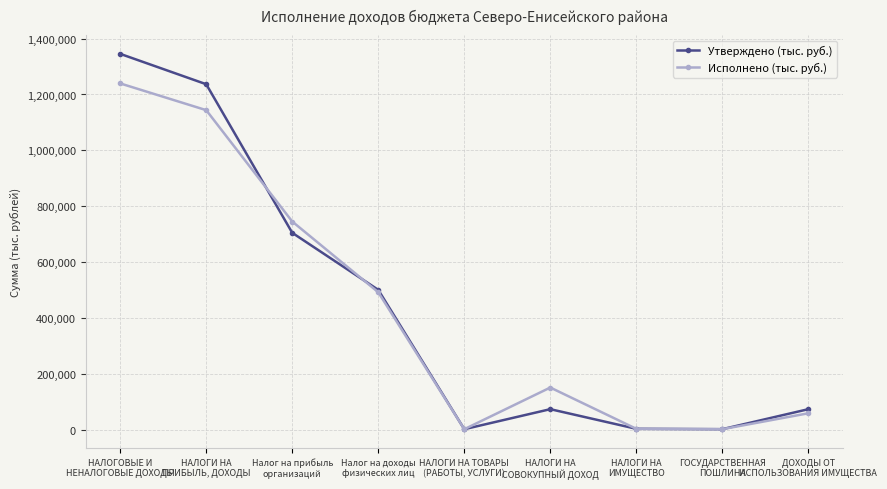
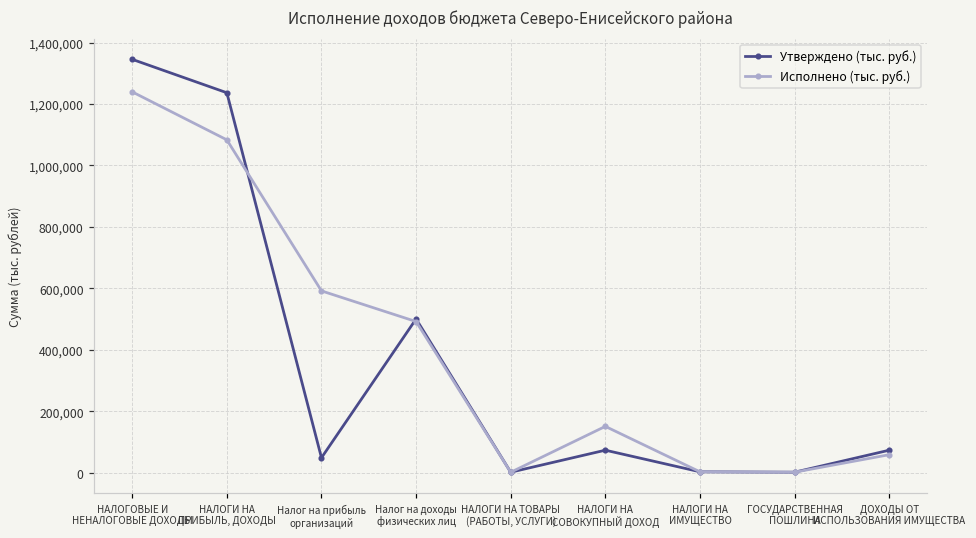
  {
    "Утверждено (тыс. руб.)": {
      "НАЛОГОВЫЕ И НЕНАЛОГОВЫЕ ДОХОДЫ": "1,350,000",
      "НАЛОГИ НА ПРИБЫЛЬ, ДОХОДЫ": "1,240,000",
-     "Налог на прибыль организаций": "700,000",
+     "Налог на прибыль организаций": "50,000",
      "НАЛОГИ НА СОВОКУПНЫЙ ДОХОД": "70,000"
    },
    "Исполнено (тыс. руб.)": {
      "НАЛОГОВЫЕ И НЕНАЛОГОВЫЕ ДОХОДЫ": "1,240,000",
-     "НАЛОГИ НА ПРИБЫЛЬ, ДОХОДЫ": "1,140,000",
-     "Налог на прибыль организаций": "750,000",
+     "НАЛОГИ НА ПРИБЫЛЬ, ДОХОДЫ": "1,080,000",
+     "Налог на прибыль организаций": "590,000",
      "НАЛОГИ НА СОВОКУПНЫЙ ДОХОД": "150,000"
    }
  }
